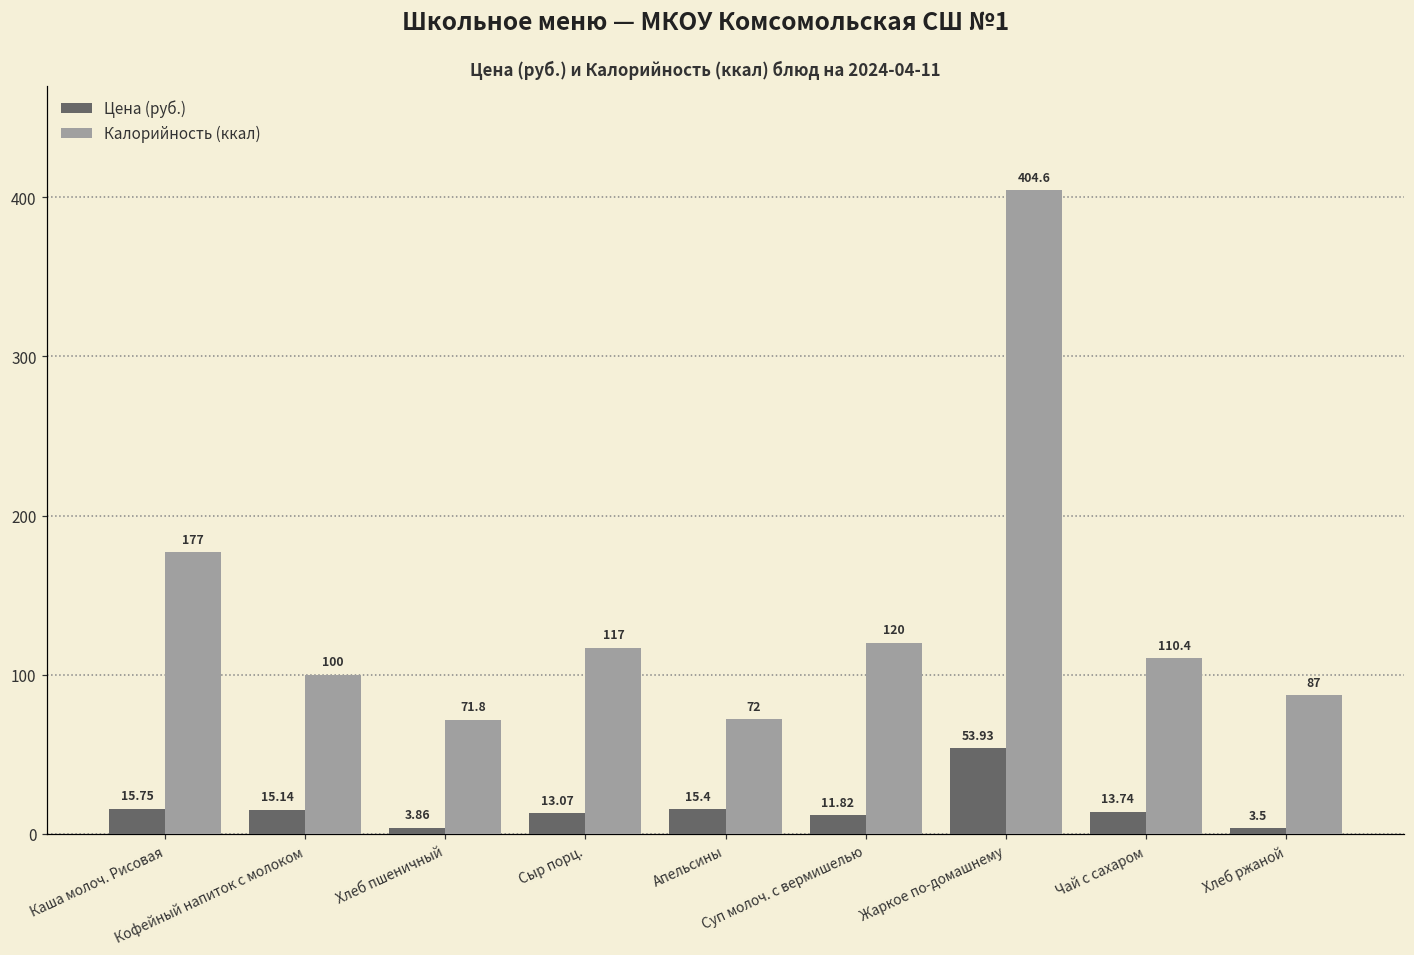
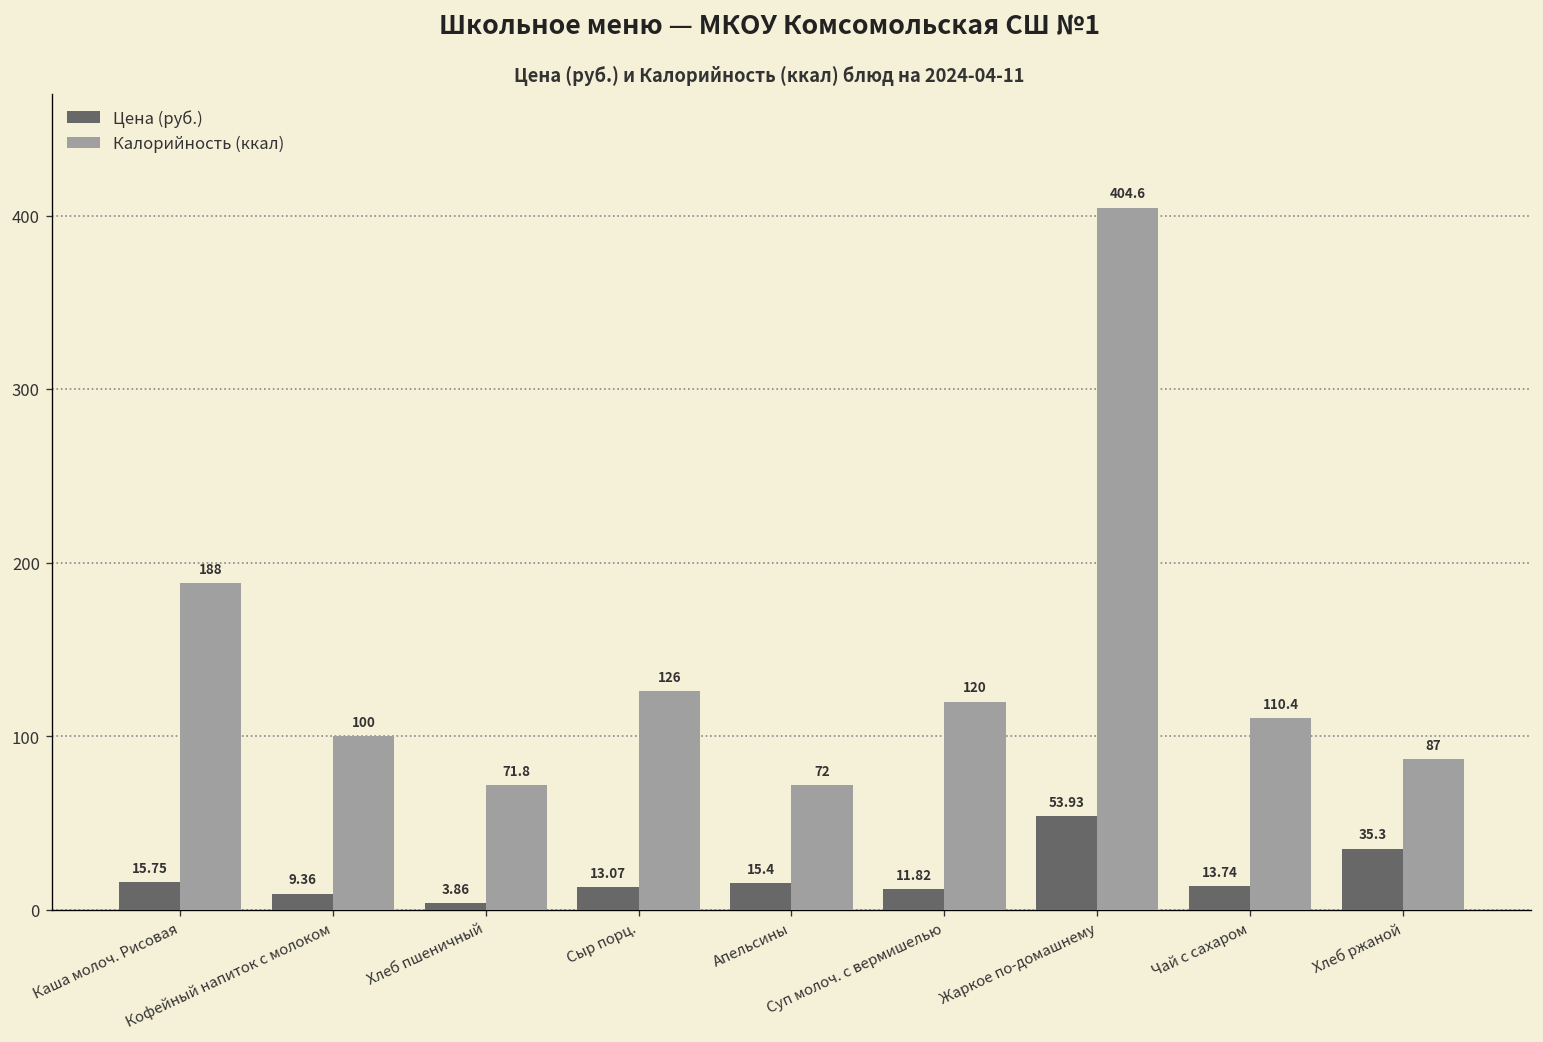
  {
    "Цена (руб.)": {
      "Каша молоч. Рисовая": 15.75,
-     "Кофейный напиток с молоком": 15.14,
+     "Кофейный напиток с молоком": 9.36,
      "Хлеб пшеничный": 3.86,
      "Сыр порц.": 13.07,
      "Апельсины": 15.4,
      "Суп молоч. с вермишелью": 11.82,
      "Жаркое по-домашнему": 53.93,
      "Чай с сахаром": 13.74,
-     "Хлеб ржаной": 3.5
+     "Хлеб ржаной": 35.3
    },
    "Калорийность (ккал)": {
-     "Каша молоч. Рисовая": 177,
+     "Каша молоч. Рисовая": 188,
      "Кофейный напиток с молоком": 100,
      "Хлеб пшеничный": 71.8,
-     "Сыр порц.": 117,
+     "Сыр порц.": 126,
      "Апельсины": 72,
      "Суп молоч. с вермишелью": 120,
      "Жаркое по-домашнему": 404.6,
      "Чай с сахаром": 110.4,
      "Хлеб ржаной": 87
    }
  }
